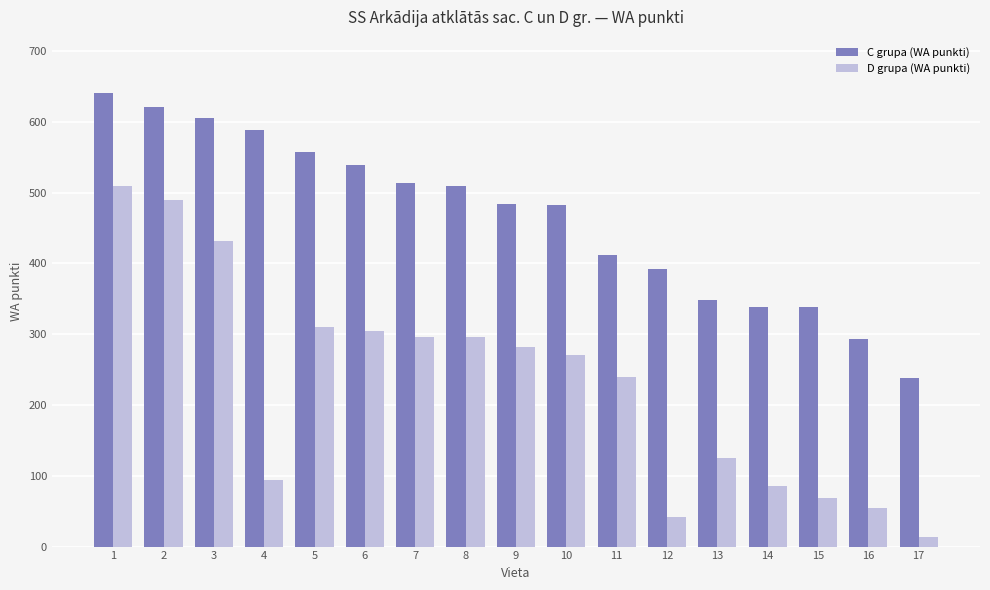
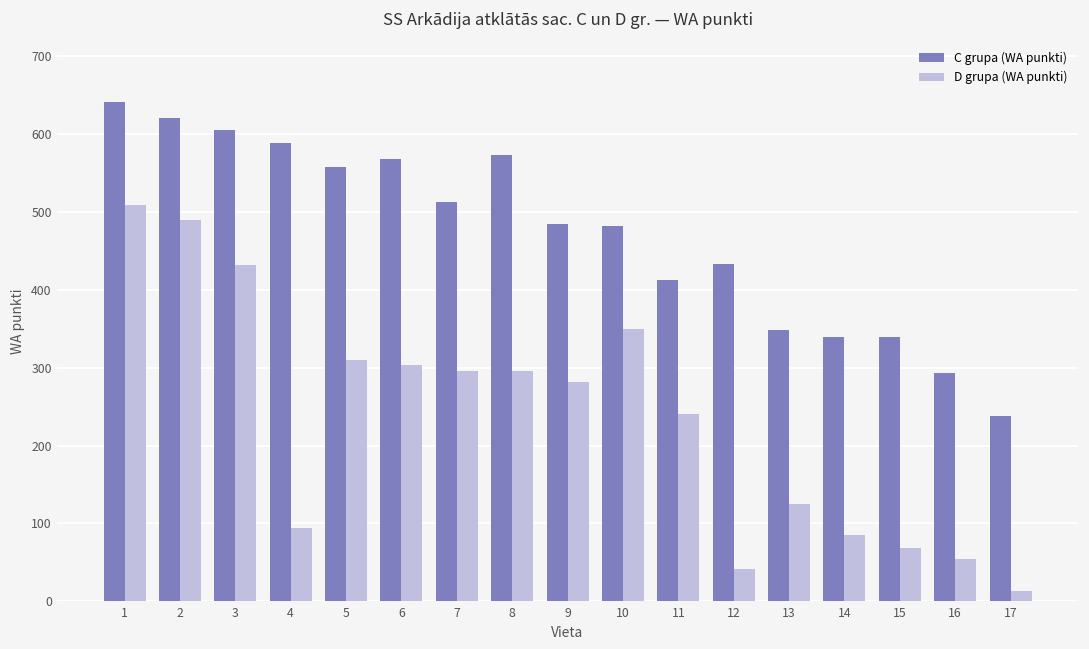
  {
    "C grupa (WA punkti)": {
      "1": 640,
      "2": 620,
      "3": 610,
      "4": 590,
      "5": 560,
-     "6": 540,
+     "6": 570,
      "7": 510,
-     "8": 510,
+     "8": 570,
      "9": 480,
      "10": 480,
      "11": 410,
-     "12": 390,
+     "12": 430,
      "13": 350,
      "14": 340,
      "15": 340,
      "16": 290,
      "17": 240
    },
    "D grupa (WA punkti)": {
      "1": 510,
      "2": 490,
      "3": 430,
      "4": 90,
      "5": 310,
      "6": 300,
      "7": 300,
      "8": 300,
      "9": 280,
-     "10": 270,
+     "10": 350,
      "11": 240,
      "12": 40,
      "13": 130,
      "14": 90,
      "15": 70,
      "16": 50,
      "17": 10
    }
  }
